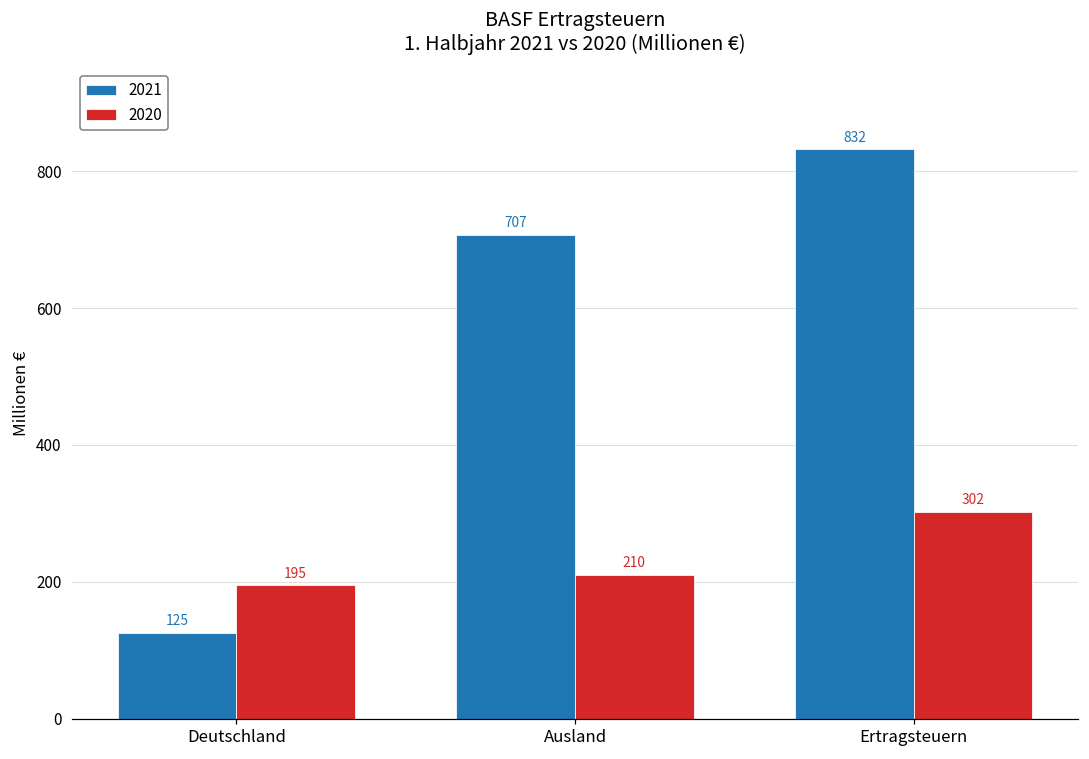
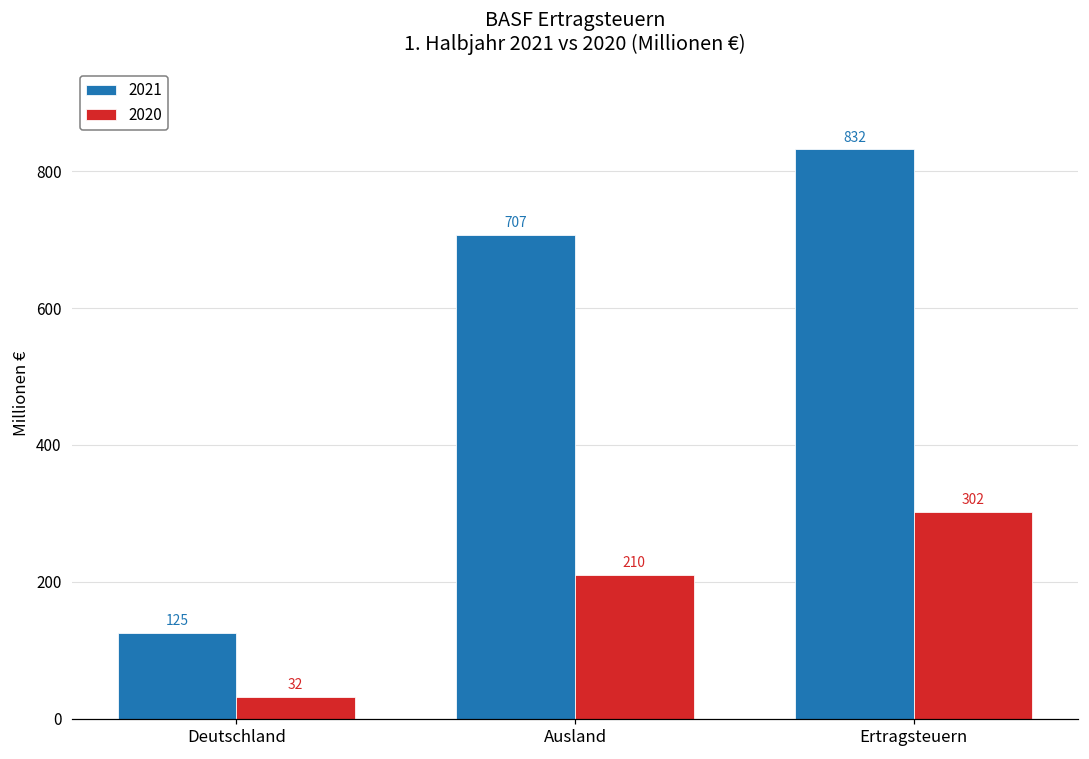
  {
    "2021": {
      "Deutschland": 125,
      "Ausland": 707,
      "Ertragsteuern": 832
    },
    "2020": {
-     "Deutschland": 195,
+     "Deutschland": 32,
      "Ausland": 210,
      "Ertragsteuern": 302
    }
  }
